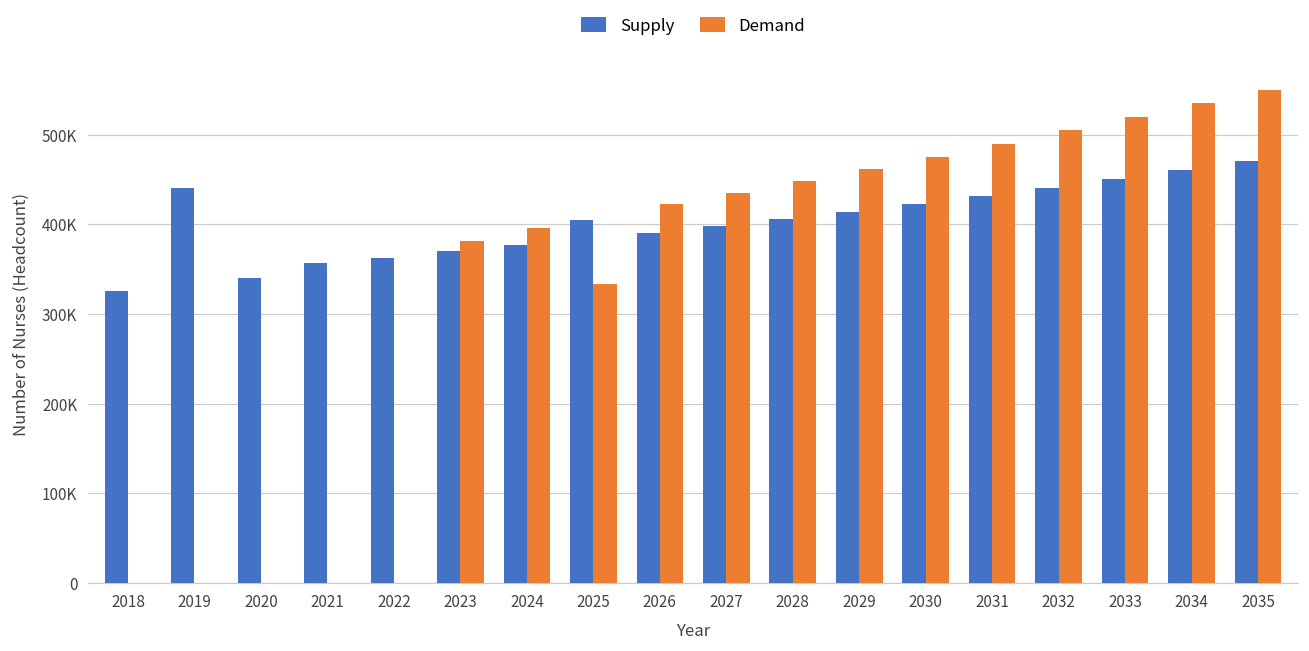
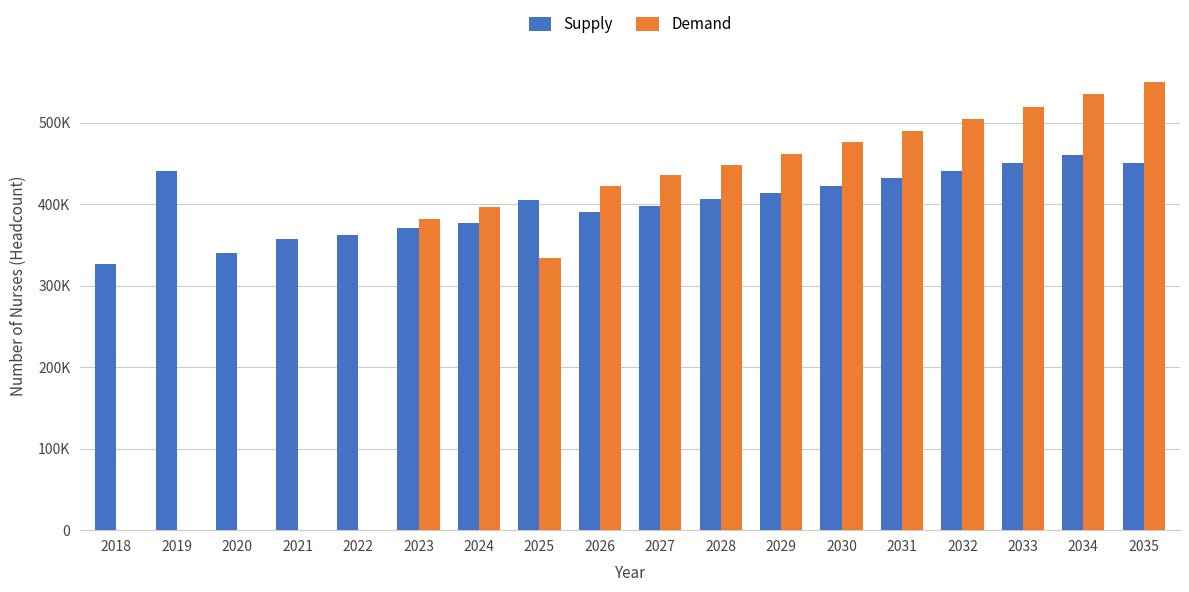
  {
    "Supply": {
      "2018": 330000,
      "2019": 440000,
      "2020": 340000,
      "2021": 360000,
      "2022": 360000,
      "2023": 370000,
      "2024": 380000,
      "2025": 400000,
      "2026": 390000,
      "2027": 400000,
      "2028": 410000,
      "2029": 410000,
      "2030": 420000,
      "2031": 430000,
      "2032": 440000,
      "2033": 450000,
      "2034": 460000,
-     "2035": 470000
+     "2035": 450000
    },
    "Demand": {
      "2018": 0,
      "2019": 0,
      "2020": 0,
      "2021": 0,
      "2022": 0,
      "2023": 380000,
      "2024": 400000,
      "2025": 330000,
      "2026": 420000,
      "2027": 440000,
      "2028": 450000,
      "2029": 460000,
      "2030": 480000,
      "2031": 490000,
      "2032": 500000,
      "2033": 520000,
      "2034": 540000,
      "2035": 550000
    }
  }
